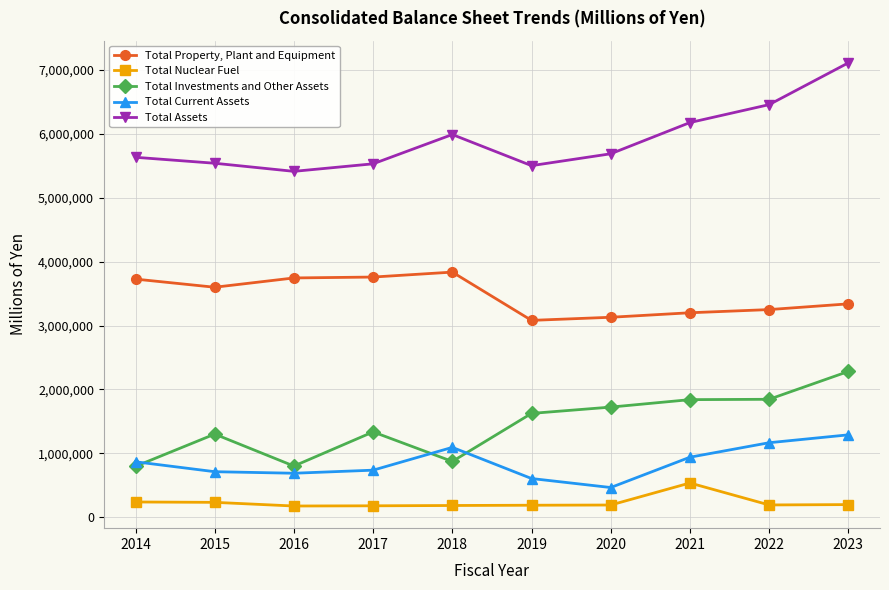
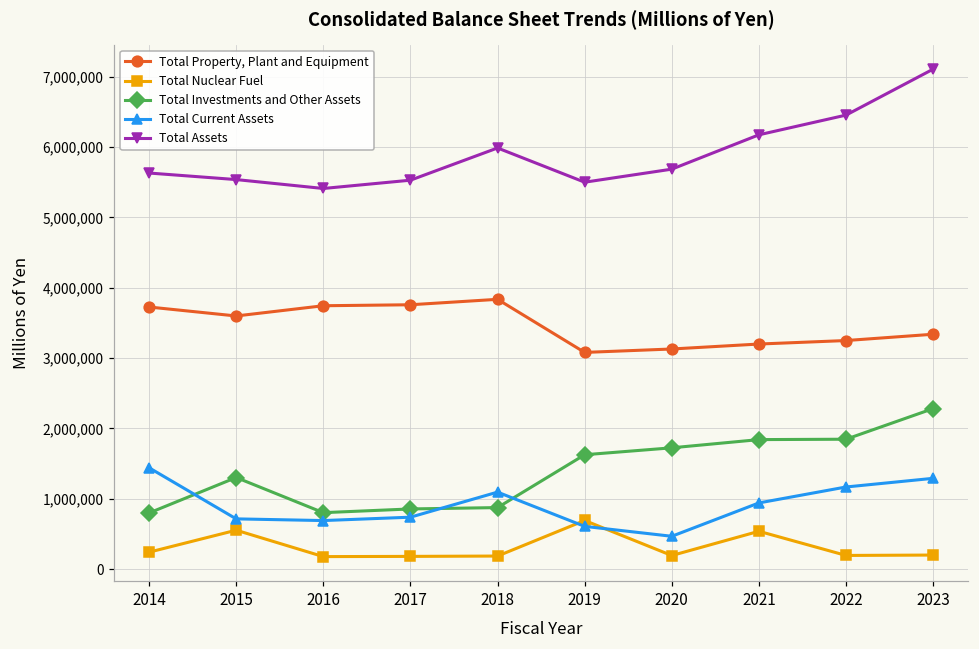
  {
    "Total Property, Plant and Equipment": {
      "2014": "3,700,000",
      "2015": "3,600,000",
      "2016": "3,700,000",
      "2017": "3,800,000",
      "2018": "3,800,000",
      "2019": "3,100,000",
      "2020": "3,100,000",
      "2021": "3,200,000",
      "2022": "3,200,000",
      "2023": "3,300,000"
    },
    "Total Nuclear Fuel": {
      "2014": "200,000",
-     "2015": "200,000",
+     "2015": "600,000",
      "2016": "200,000",
      "2017": "200,000",
      "2018": "200,000",
-     "2019": "200,000",
+     "2019": "700,000",
      "2020": "200,000",
      "2021": "500,000",
      "2022": "200,000",
      "2023": "200,000"
    },
    "Total Investments and Other Assets": {
      "2014": "800,000",
      "2015": "1,300,000",
      "2016": "800,000",
-     "2017": "1,300,000",
+     "2017": "900,000",
      "2018": "900,000",
      "2019": "1,600,000",
      "2020": "1,700,000",
      "2021": "1,800,000",
      "2022": "1,800,000",
      "2023": "2,300,000"
    },
    "Total Current Assets": {
-     "2014": "900,000",
+     "2014": "1,400,000",
      "2015": "700,000",
      "2016": "700,000",
      "2017": "700,000",
      "2018": "1,100,000",
      "2019": "600,000",
      "2020": "500,000",
      "2021": "900,000",
      "2022": "1,200,000",
      "2023": "1,300,000"
    },
    "Total Assets": {
      "2014": "5,600,000",
      "2015": "5,500,000",
      "2016": "5,400,000",
      "2017": "5,500,000",
      "2018": "6,000,000",
      "2019": "5,500,000",
      "2020": "5,700,000",
      "2021": "6,200,000",
      "2022": "6,500,000",
      "2023": "7,100,000"
    }
  }
